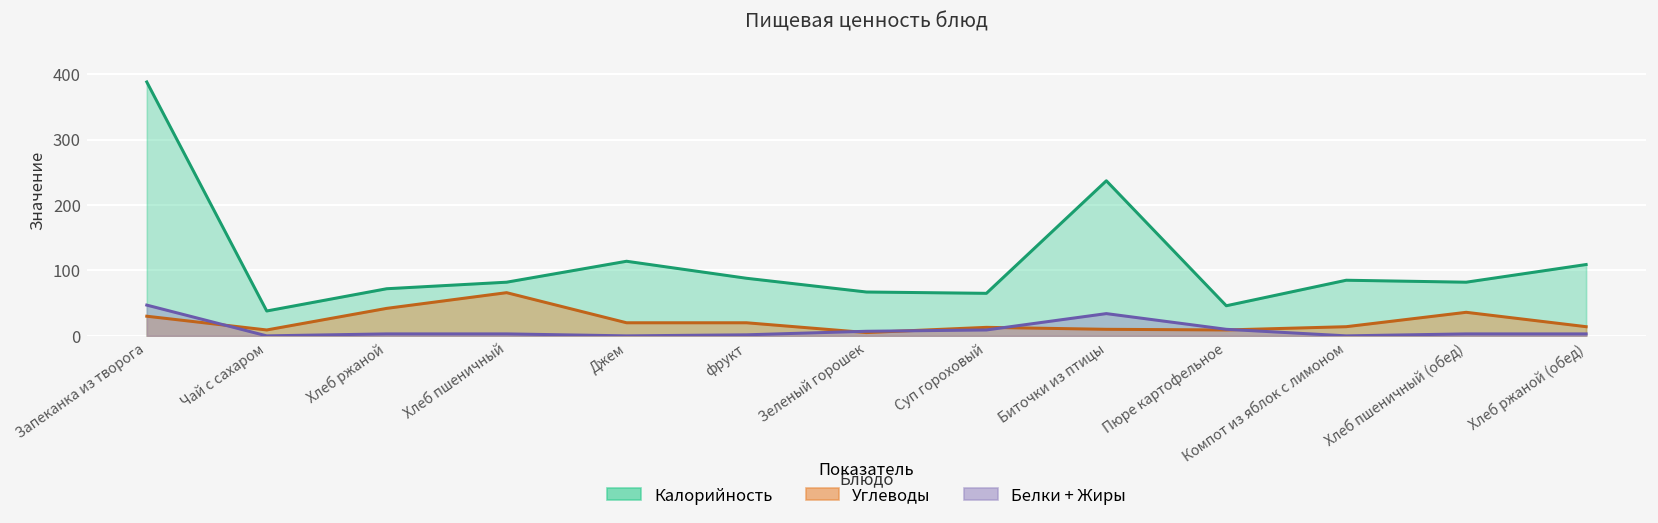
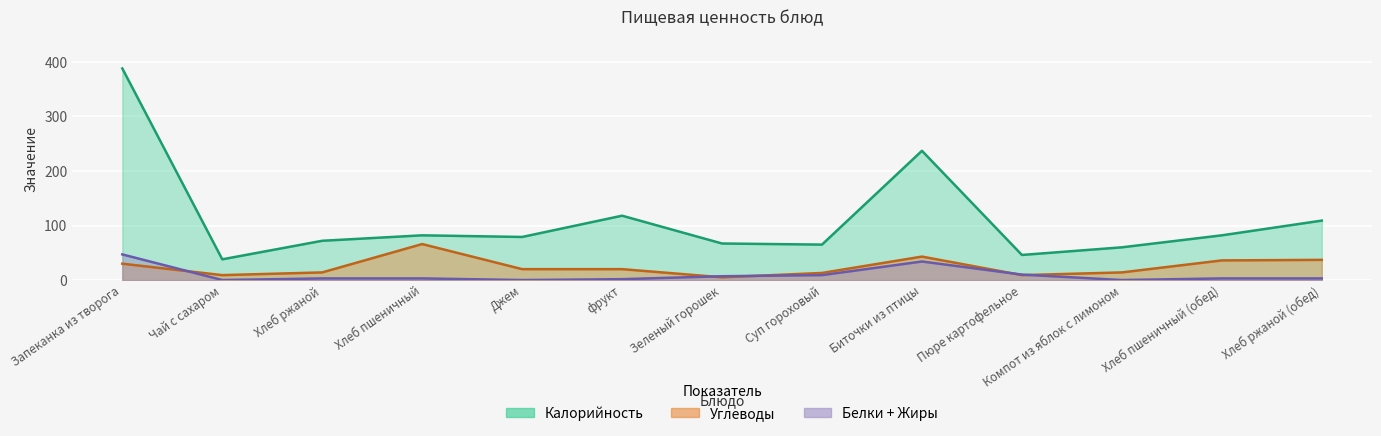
  {
    "Калорийность": {
      "Запеканка из творога": 390,
      "Чай с сахаром": 40,
      "Хлеб ржаной": 70,
      "Хлеб пшеничный": 80,
-     "Джем": 110,
-     "фрукт": 90,
+     "Джем": 80,
+     "фрукт": 120,
      "Зеленый горошек": 70,
      "Суп гороховый": 70,
      "Биточки из птицы": 240,
      "Пюре картофельное": 50,
-     "Компот из яблок с лимоном": 90,
+     "Компот из яблок с лимоном": 60,
      "Хлеб пшеничный (обед)": 80,
      "Хлеб ржаной (обед)": 110
    },
    "Углеводы": {
      "Запеканка из творога": 30,
      "Чай с сахаром": 10,
-     "Хлеб ржаной": 40,
+     "Хлеб ржаной": 10,
      "Хлеб пшеничный": 70,
      "Джем": 20,
      "фрукт": 20,
-     "Биточки из птицы": 10,
+     "Биточки из птицы": 40,
      "Компот из яблок с лимоном": 10,
      "Хлеб пшеничный (обед)": 40,
-     "Хлеб ржаной (обед)": 10
+     "Хлеб ржаной (обед)": 40
    },
    "Белки + Жиры": {
      "Запеканка из творога": 50,
      "Чай с сахаром": 0,
      "Хлеб ржаной": 0,
      "Хлеб пшеничный": 0,
      "Джем": 0,
      "фрукт": 0,
      "Биточки из птицы": 30,
      "Компот из яблок с лимоном": 0,
      "Хлеб пшеничный (обед)": 0,
      "Хлеб ржаной (обед)": 0
    }
  }
